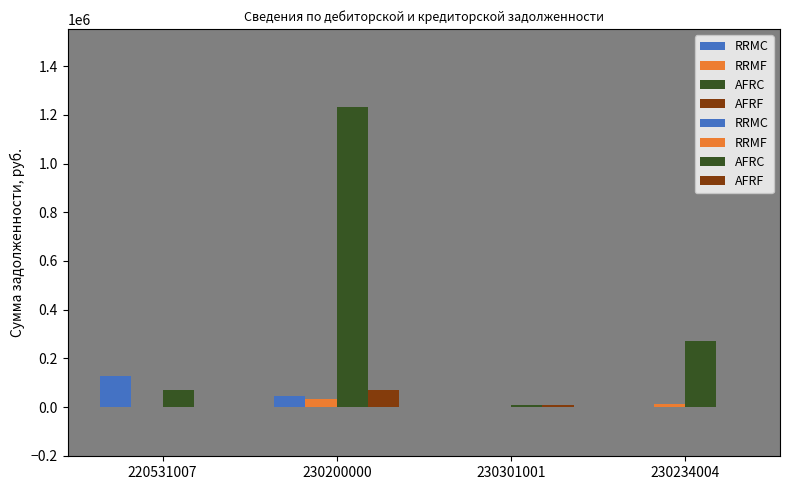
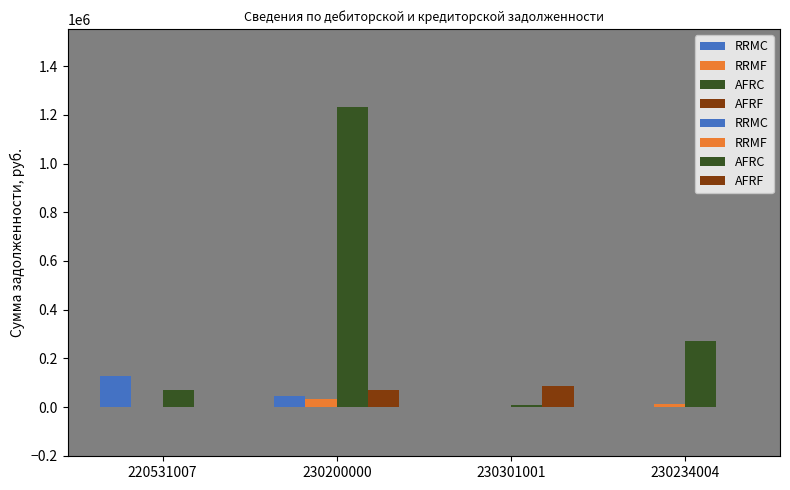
  {
    "RRMC": {
      "220531007": 130000,
      "230200000": 50000,
      "230301001": 0
    },
    "RRMF": {
      "220531007": 0,
      "230200000": 30000,
      "230301001": 0,
      "230234004": 10000
    },
    "AFRC": {
      "220531007": 70000,
      "230200000": 1230000,
      "230234004": 270000
    },
    "AFRF": {
      "220531007": 0,
      "230200000": 70000,
-     "230301001": 10000
+     "230301001": 90000
    }
  }
